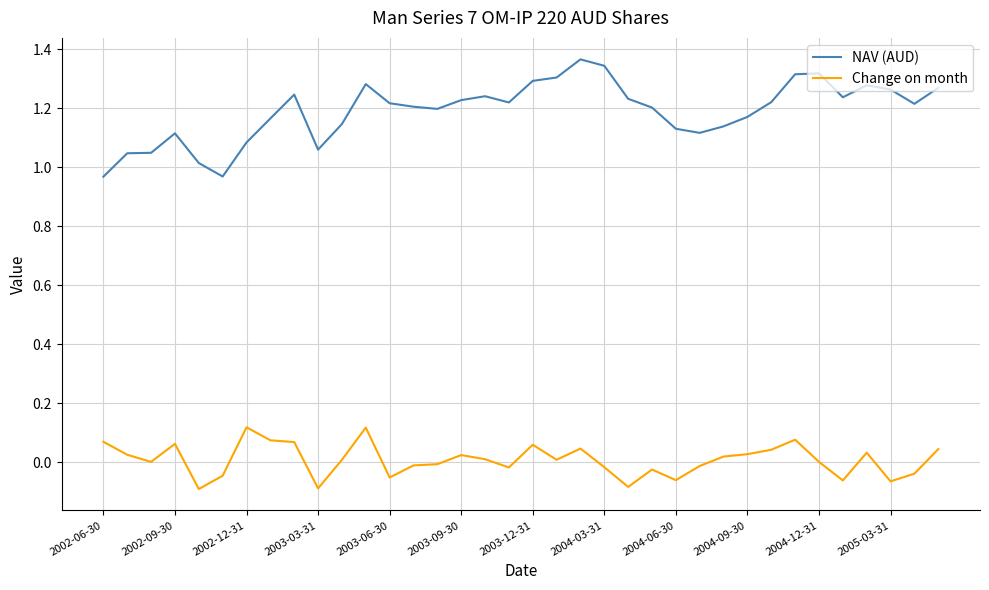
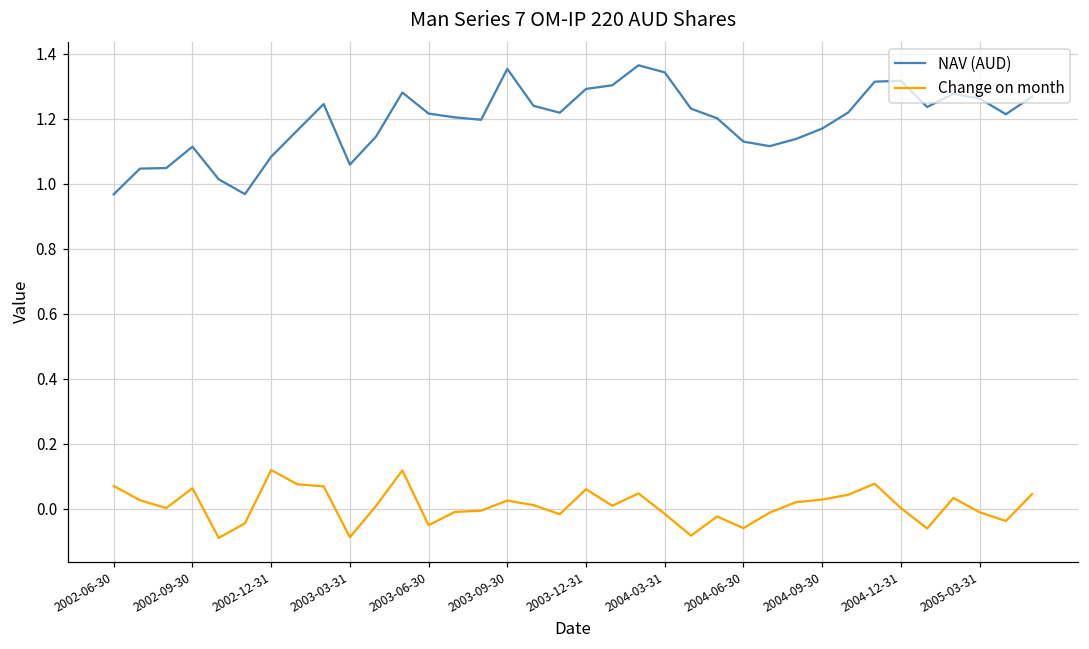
  {
    "NAV (AUD)": {
      "2002-06-30": 0.97,
      "2002-09-30": 1.11,
      "2002-12-31": 1.08,
      "2003-03-31": 1.06,
      "2003-06-30": 1.22,
-     "2003-09-30": 1.23,
+     "2003-09-30": 1.35,
      "2003-12-31": 1.29,
      "2004-03-31": 1.34,
      "2004-06-30": 1.13,
      "2004-09-30": 1.17
    },
    "Change on month": {
      "2002-06-30": 0.07,
      "2002-09-30": 0.06,
      "2002-12-31": 0.12,
      "2003-03-31": -0.09,
      "2003-06-30": -0.05,
      "2003-09-30": 0.03,
      "2003-12-31": 0.06,
      "2004-03-31": -0.02,
      "2004-06-30": -0.06,
      "2004-09-30": 0.03,
      "2004-12-31": 0.00,
-     "2005-03-31": -0.06
+     "2005-03-31": -0.01
    }
  }
